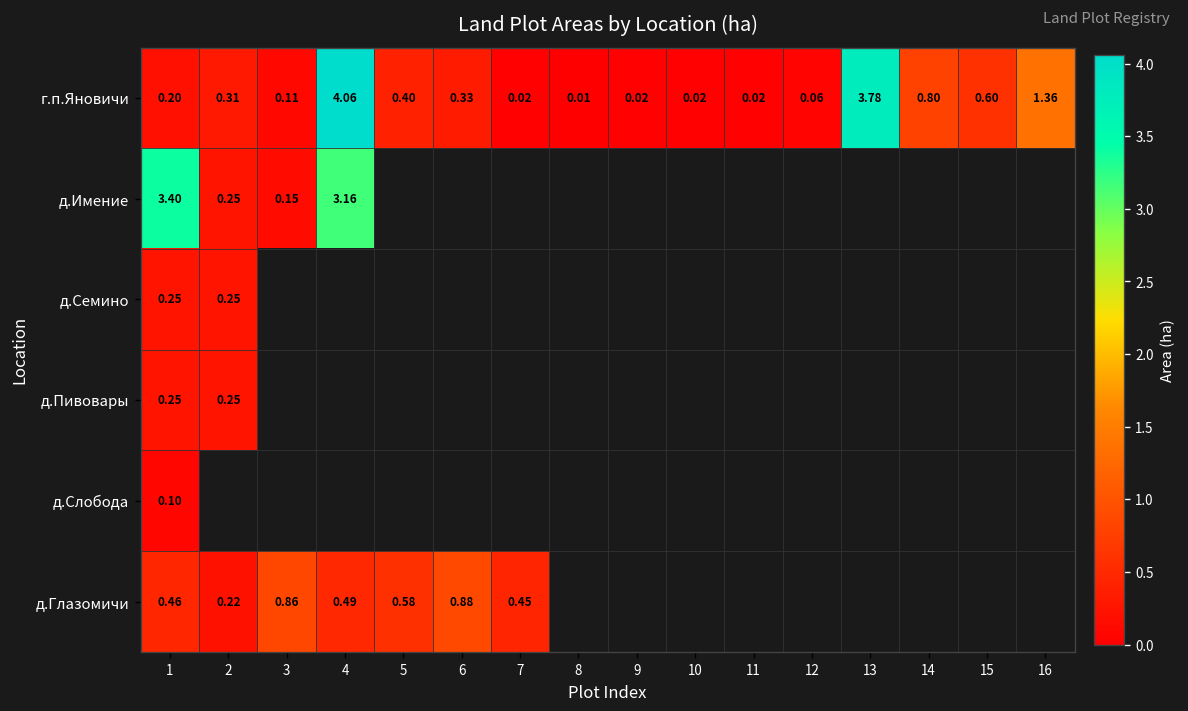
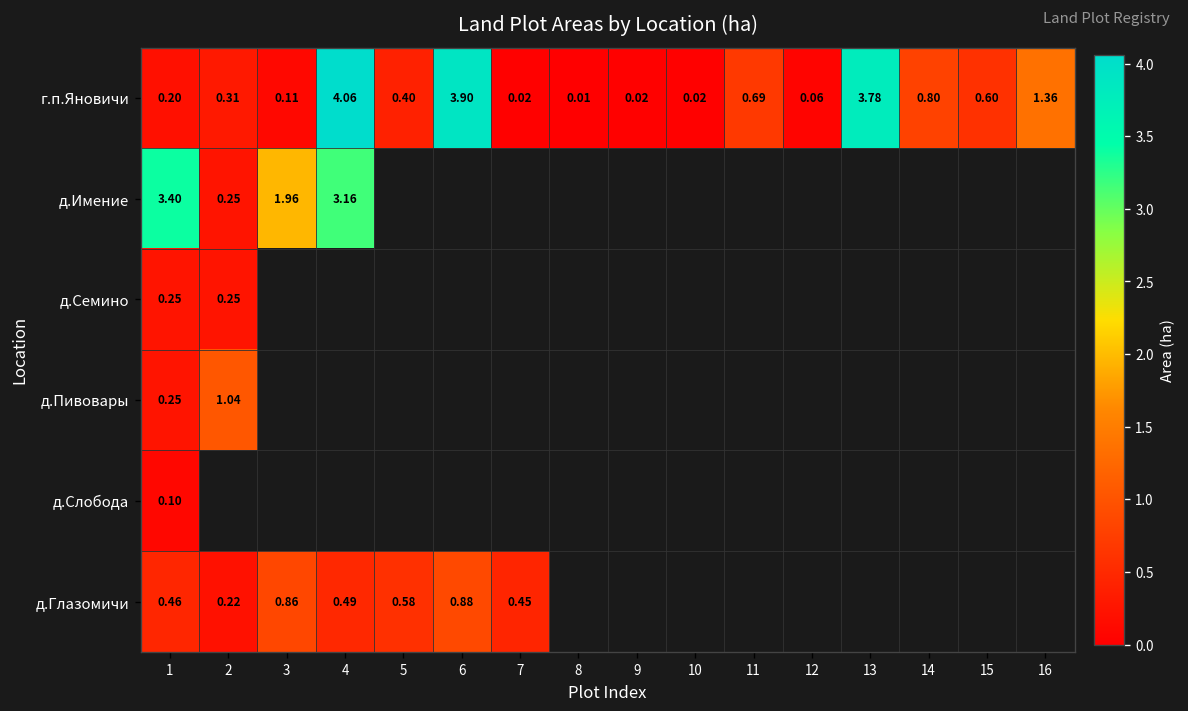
  {
    "г.п.Яновичи": {
      "1": 0.20,
      "2": 0.31,
      "3": 0.11,
      "4": 4.06,
      "5": 0.40,
-     "6": 0.33,
+     "6": 3.90,
      "7": 0.02,
      "8": 0.01,
      "9": 0.02,
      "10": 0.02,
-     "11": 0.02,
+     "11": 0.69,
      "12": 0.06,
      "13": 3.78,
      "14": 0.80,
      "15": 0.60,
      "16": 1.36
    },
    "д.Имение": {
      "1": 3.40,
      "2": 0.25,
-     "3": 0.15,
+     "3": 1.96,
      "4": 3.16
    },
    "д.Семино": {
      "1": 0.25,
      "2": 0.25
    },
    "д.Пивовары": {
      "1": 0.25,
-     "2": 0.25
+     "2": 1.04
    },
    "д.Слобода": {
      "1": 0.10
    },
    "д.Глазомичи": {
      "1": 0.46,
      "2": 0.22,
      "3": 0.86,
      "4": 0.49,
      "5": 0.58,
      "6": 0.88,
      "7": 0.45
    }
  }
